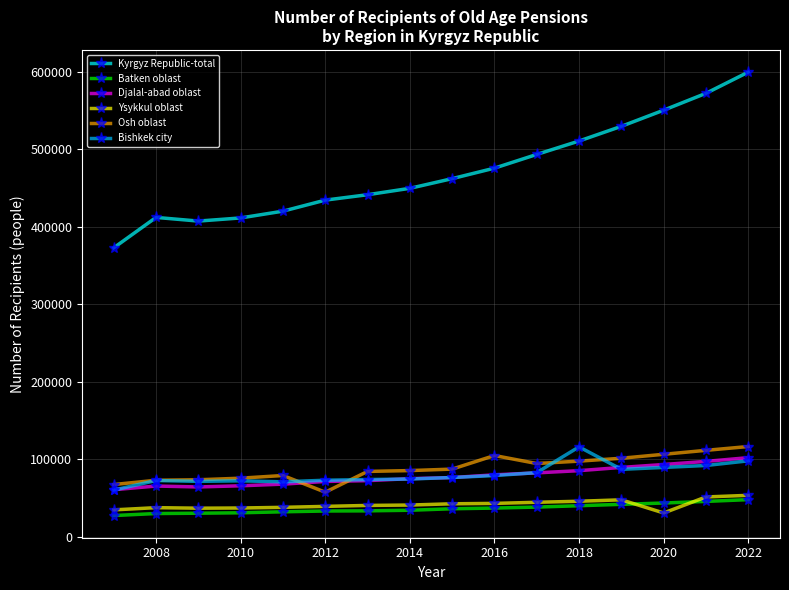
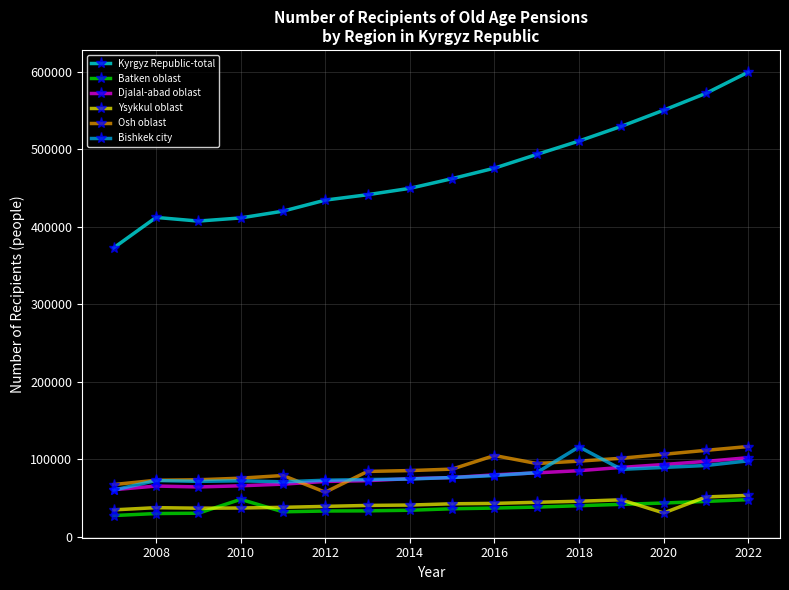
  {
    "Kyrgyz Republic-total": {
      "2008": 410000,
      "2010": 410000,
      "2012": 430000,
      "2014": 450000,
      "2016": 480000,
      "2018": 510000,
      "2020": 550000,
      "2022": 600000
    },
    "Batken oblast": {
      "2008": 30000,
-     "2010": 30000,
+     "2010": 50000,
      "2012": 30000,
      "2014": 30000,
      "2016": 40000,
      "2018": 40000,
      "2020": 40000,
      "2022": 50000
    },
    "Djalal-abad oblast": {
      "2008": 70000,
      "2010": 70000,
      "2018": 90000,
      "2020": 90000,
      "2022": 100000
    },
    "Ysykkul oblast": {
      "2008": 40000,
      "2010": 40000,
      "2012": 40000,
      "2014": 40000,
      "2016": 40000,
      "2018": 50000,
      "2020": 30000,
      "2022": 50000
    },
    "Osh oblast": {
      "2010": 80000,
      "2012": 60000,
      "2014": 90000,
      "2016": 100000,
      "2018": 100000,
      "2020": 110000,
      "2022": 120000
    },
    "Bishkek city": {
      "2010": 70000,
      "2018": 120000,
      "2020": 90000,
      "2022": 100000
    }
  }
